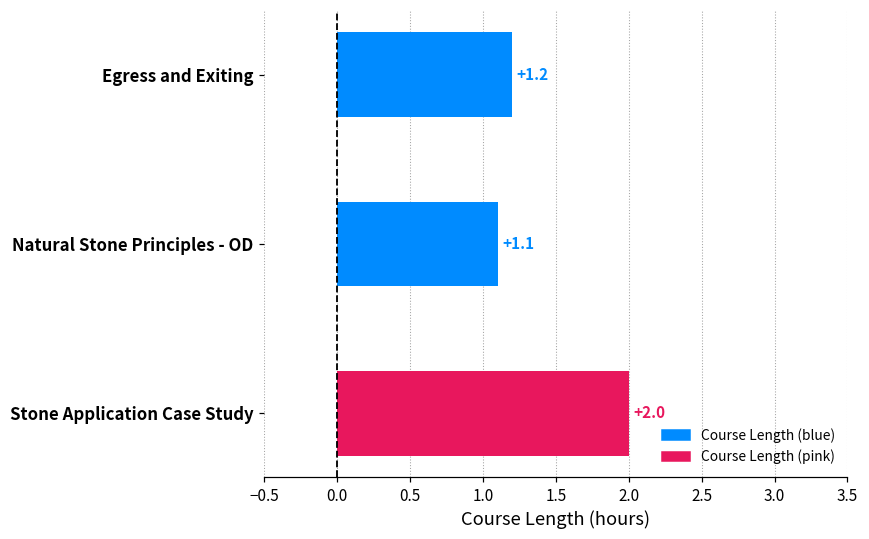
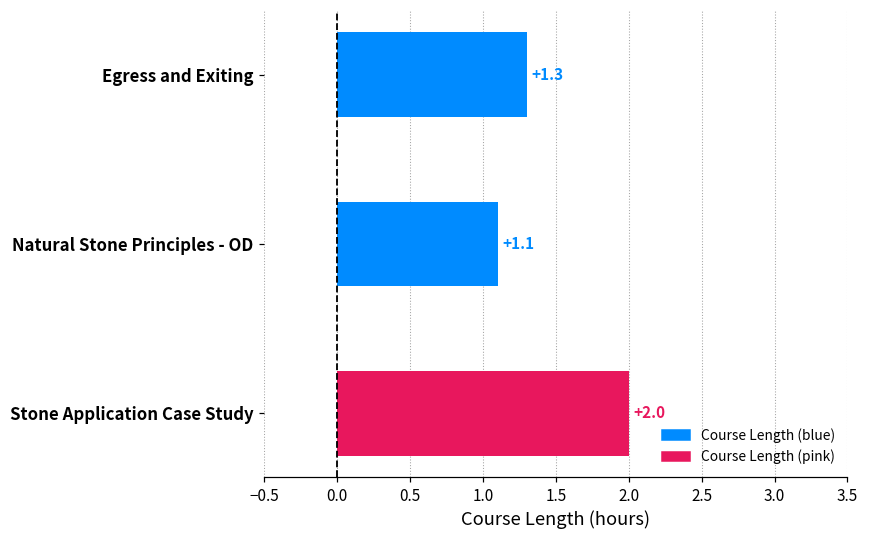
  {
-   "Egress and Exiting": "+1.2",
+   "Egress and Exiting": "+1.3",
    "Natural Stone Principles - OD": "+1.1",
    "Stone Application Case Study": "+2.0"
  }
